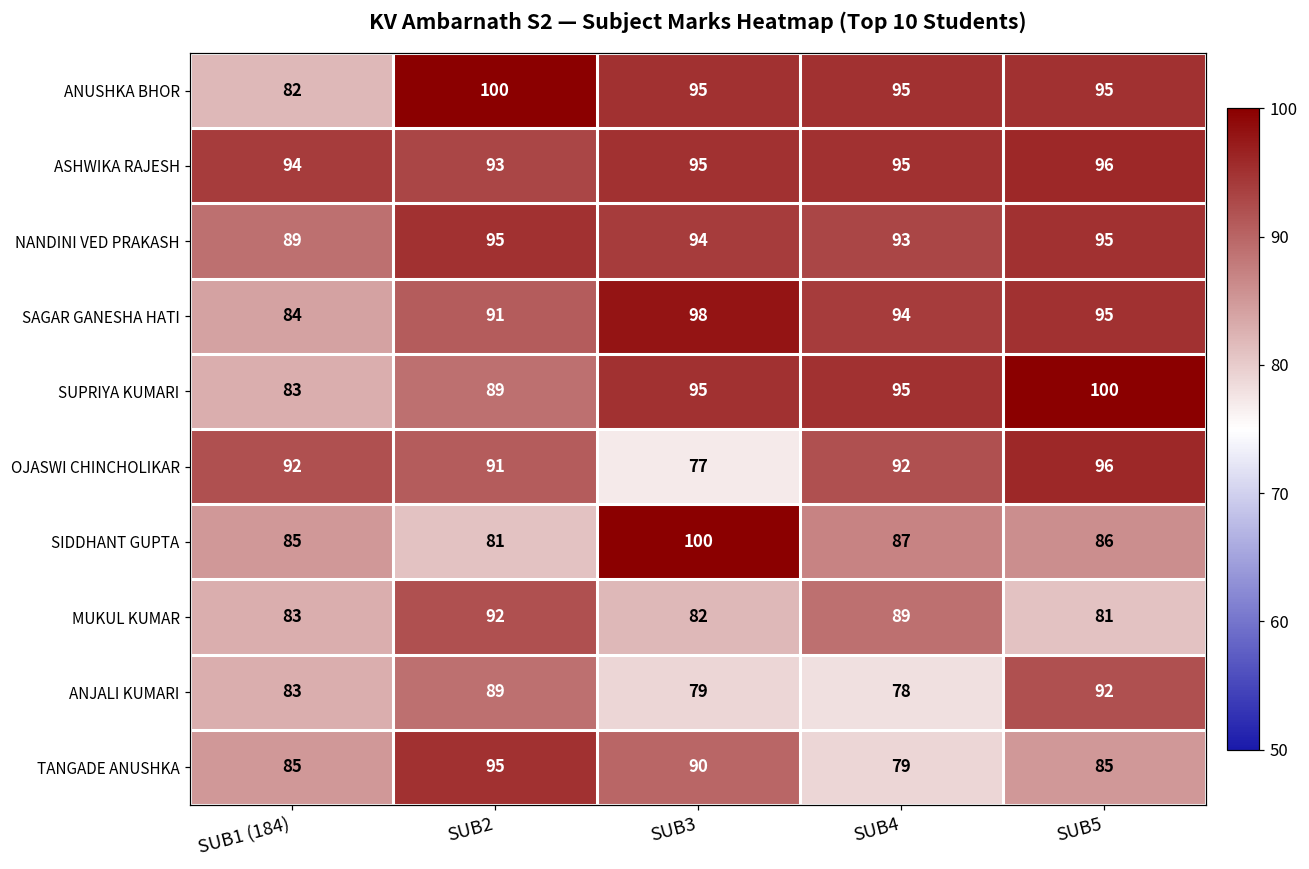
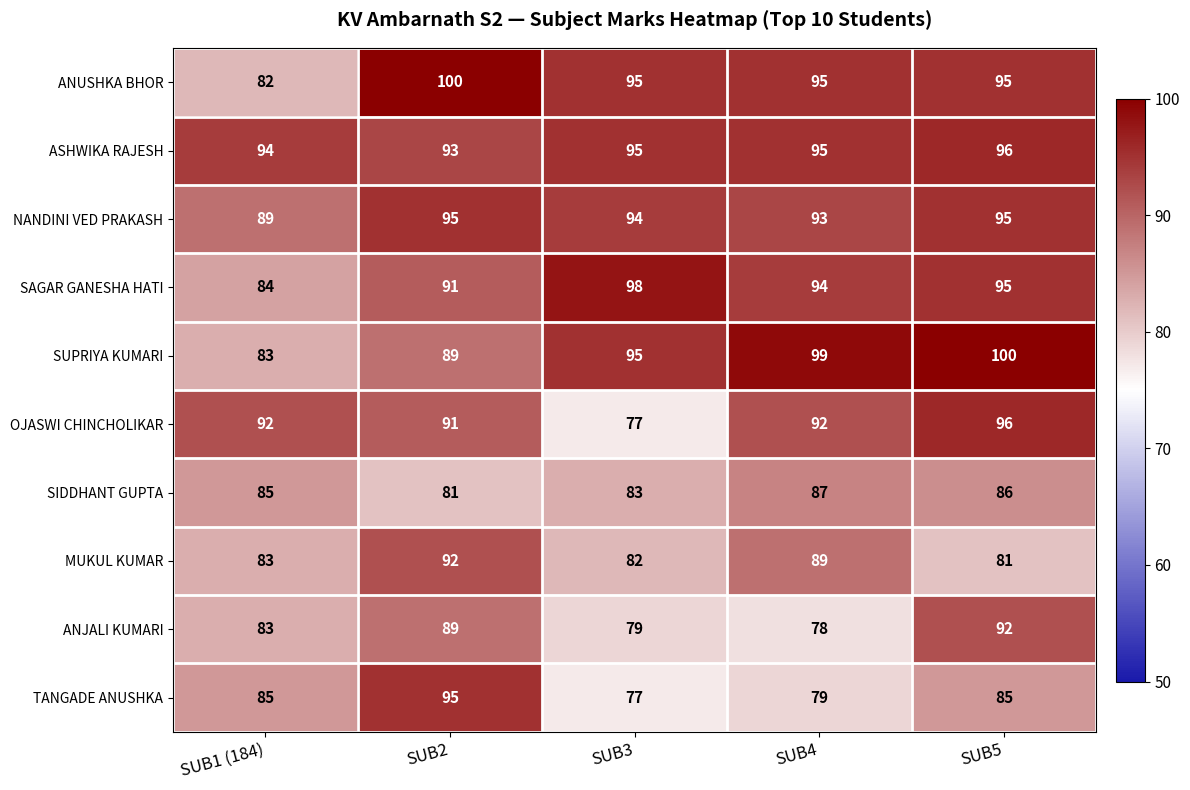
  {
    "ANUSHKA BHOR": {
      "SUB1 (184)": 82,
      "SUB2": 100,
      "SUB3": 95,
      "SUB4": 95,
      "SUB5": 95
    },
    "ASHWIKA RAJESH": {
      "SUB1 (184)": 94,
      "SUB2": 93,
      "SUB3": 95,
      "SUB4": 95,
      "SUB5": 96
    },
    "NANDINI VED PRAKASH": {
      "SUB1 (184)": 89,
      "SUB2": 95,
      "SUB3": 94,
      "SUB4": 93,
      "SUB5": 95
    },
    "SAGAR GANESHA HATI": {
      "SUB1 (184)": 84,
      "SUB2": 91,
      "SUB3": 98,
      "SUB4": 94,
      "SUB5": 95
    },
    "SUPRIYA KUMARI": {
      "SUB1 (184)": 83,
      "SUB2": 89,
      "SUB3": 95,
-     "SUB4": 95,
+     "SUB4": 99,
      "SUB5": 100
    },
    "OJASWI CHINCHOLIKAR": {
      "SUB1 (184)": 92,
      "SUB2": 91,
      "SUB3": 77,
      "SUB4": 92,
      "SUB5": 96
    },
    "SIDDHANT GUPTA": {
      "SUB1 (184)": 85,
      "SUB2": 81,
-     "SUB3": 100,
+     "SUB3": 83,
      "SUB4": 87,
      "SUB5": 86
    },
    "MUKUL KUMAR": {
      "SUB1 (184)": 83,
      "SUB2": 92,
      "SUB3": 82,
      "SUB4": 89,
      "SUB5": 81
    },
    "ANJALI KUMARI": {
      "SUB1 (184)": 83,
      "SUB2": 89,
      "SUB3": 79,
      "SUB4": 78,
      "SUB5": 92
    },
    "TANGADE ANUSHKA": {
      "SUB1 (184)": 85,
      "SUB2": 95,
-     "SUB3": 90,
+     "SUB3": 77,
      "SUB4": 79,
      "SUB5": 85
    }
  }
